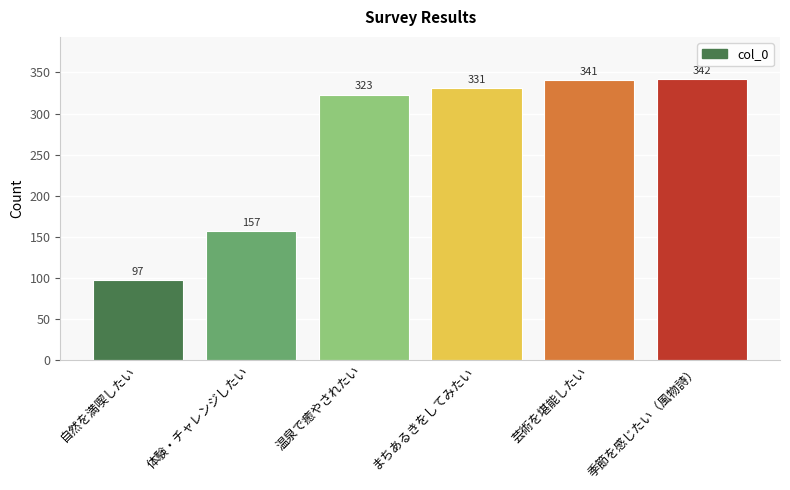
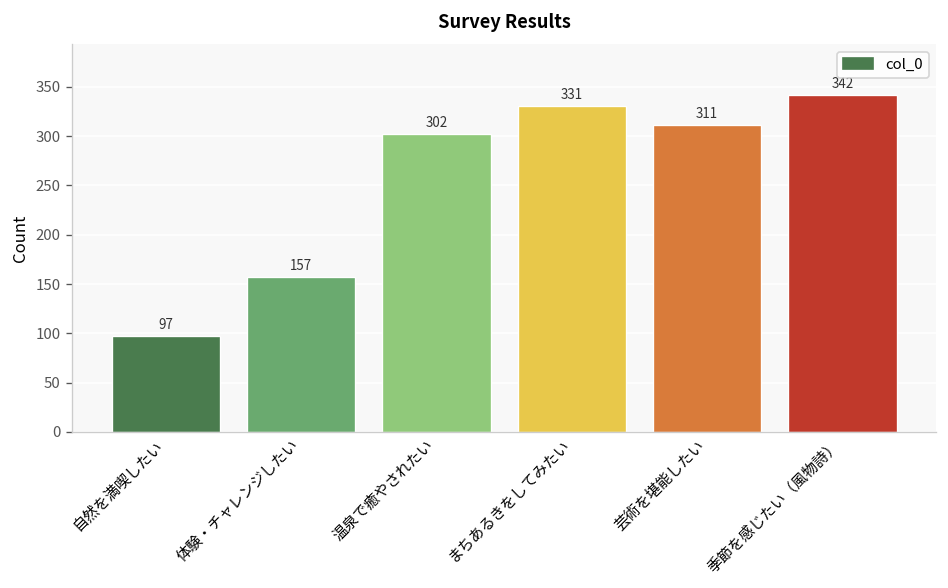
  {
    "自然を満喫したい": 97,
    "体験・チャレンジしたい": 157,
-   "温泉で癒やされたい": 323,
+   "温泉で癒やされたい": 302,
    "まちあるきをしてみたい": 331,
-   "芸術を堪能したい": 341
+   "芸術を堪能したい": 311
  }
